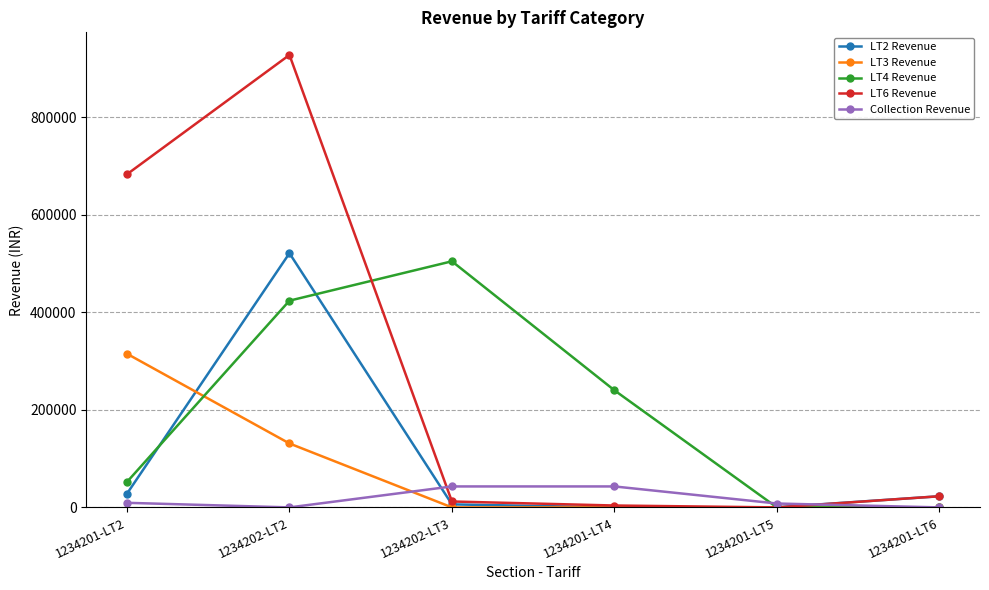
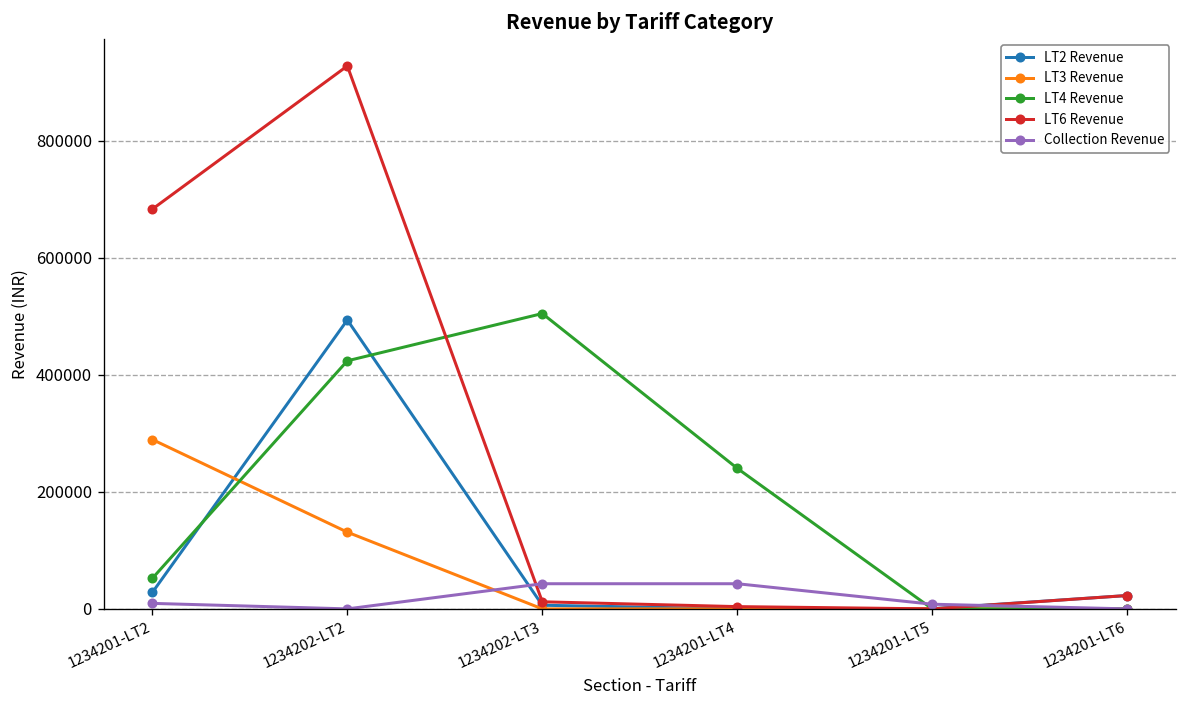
  {
    "LT2 Revenue": {
      "1234201-LT2": 30000,
-     "1234202-LT2": 520000,
+     "1234202-LT2": 490000,
      "1234202-LT3": 10000
    },
    "LT3 Revenue": {
-     "1234201-LT2": 320000,
+     "1234201-LT2": 290000,
      "1234202-LT2": 130000,
      "1234202-LT3": 0
    },
    "LT4 Revenue": {
      "1234201-LT2": 50000,
      "1234202-LT2": 420000,
      "1234202-LT3": 500000,
      "1234201-LT4": 240000
    },
    "LT6 Revenue": {
      "1234201-LT2": 680000,
      "1234202-LT2": 930000,
      "1234202-LT3": 10000
    },
    "Collection Revenue": {
      "1234201-LT2": 10000,
      "1234202-LT2": 0,
      "1234202-LT3": 40000,
      "1234201-LT4": 40000,
      "1234201-LT5": 10000
    }
  }
